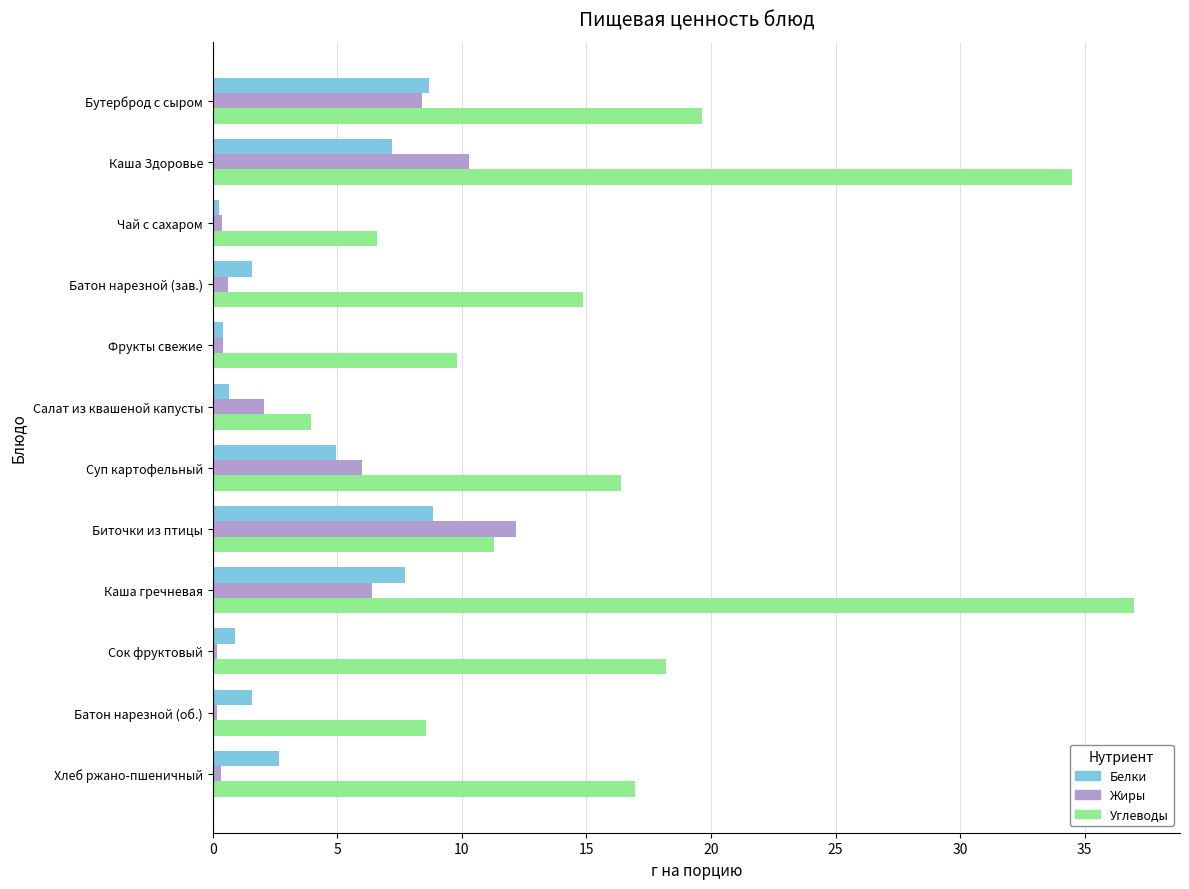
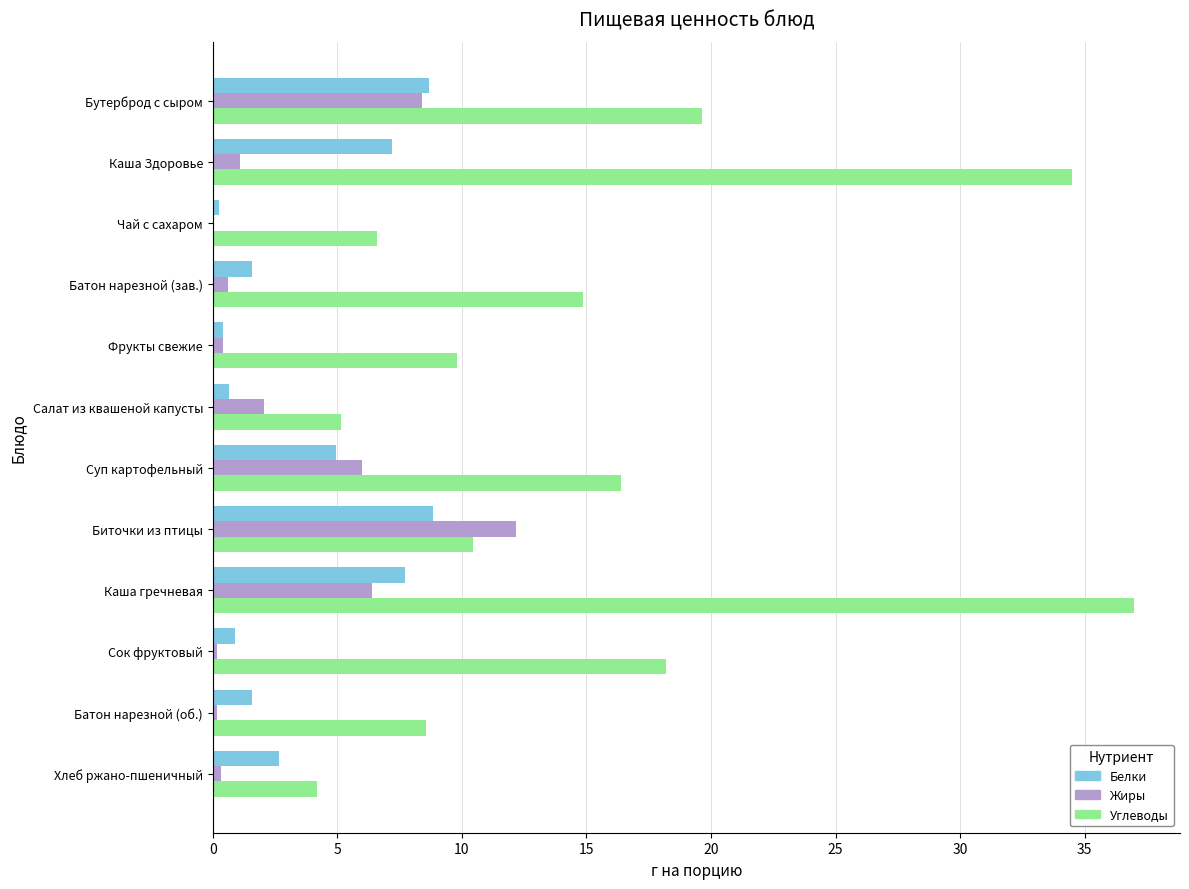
  {
    "Углеводы": {
      "Бутерброд с сыром": 19.6,
      "Каша Здоровье": 34.5,
      "Чай с сахаром": 6.6,
      "Батон нарезной (зав.)": 14.9,
      "Фрукты свежие": 9.8,
-     "Салат из квашеной капусты": 4.0,
+     "Салат из квашеной капусты": 5.1,
      "Суп картофельный": 16.4,
-     "Биточки из птицы": 11.3,
+     "Биточки из птицы": 10.5,
      "Каша гречневая": 37.0,
      "Сок фруктовый": 18.2,
      "Батон нарезной (об.)": 8.6,
-     "Хлеб ржано-пшеничный": 17.0
+     "Хлеб ржано-пшеничный": 4.2
    },
    "Жиры": {
      "Бутерброд с сыром": 8.4,
-     "Каша Здоровье": 10.3,
-     "Чай с сахаром": 0.4,
+     "Каша Здоровье": 1.1,
+     "Чай с сахаром": 0.0,
      "Батон нарезной (зав.)": 0.6,
      "Фрукты свежие": 0.4,
      "Салат из квашеной капусты": 2.1,
      "Суп картофельный": 6.0,
      "Биточки из птицы": 12.2,
      "Каша гречневая": 6.4,
      "Сок фруктовый": 0.2,
      "Батон нарезной (об.)": 0.2,
      "Хлеб ржано-пшеничный": 0.4
    },
    "Белки": {
      "Бутерброд с сыром": 8.7,
      "Каша Здоровье": 7.2,
      "Чай с сахаром": 0.3,
      "Батон нарезной (зав.)": 1.6,
      "Фрукты свежие": 0.4,
      "Салат из квашеной капусты": 0.6,
      "Суп картофельный": 4.9,
      "Биточки из птицы": 8.9,
      "Каша гречневая": 7.7,
      "Сок фруктовый": 0.9,
      "Батон нарезной (об.)": 1.6,
      "Хлеб ржано-пшеничный": 2.7
    }
  }
